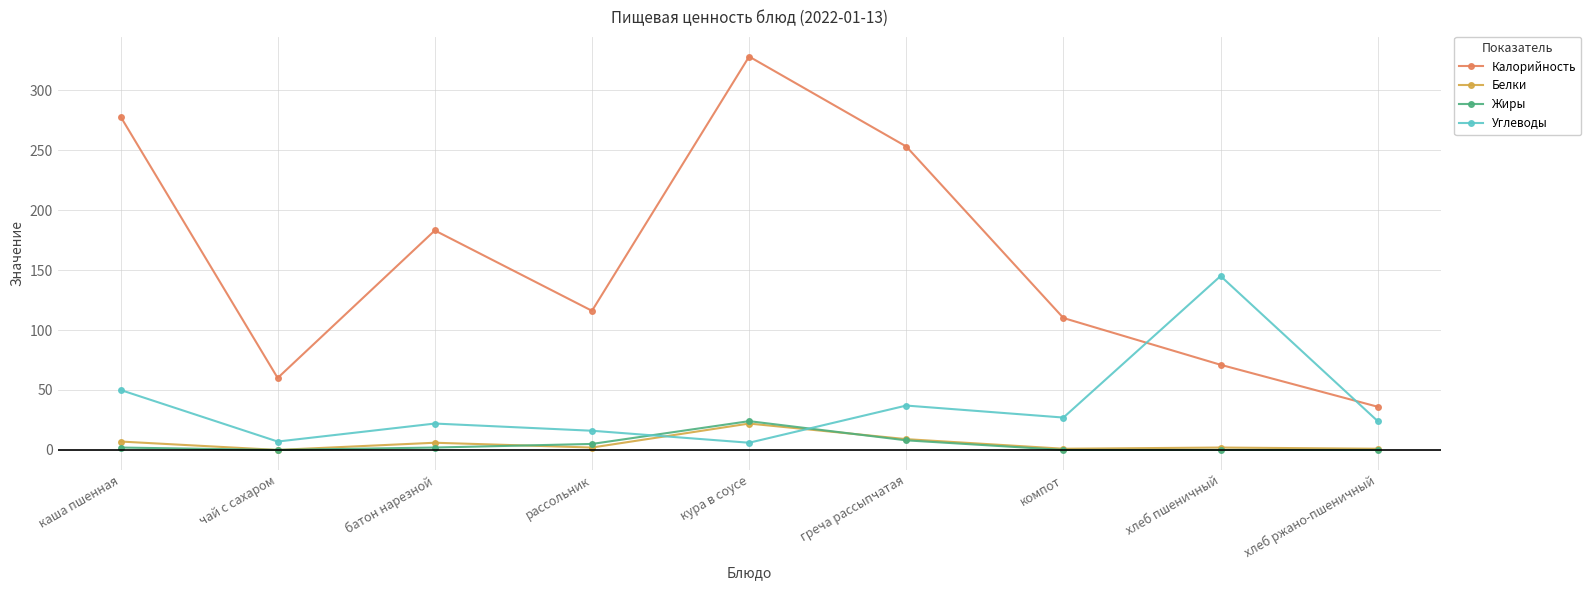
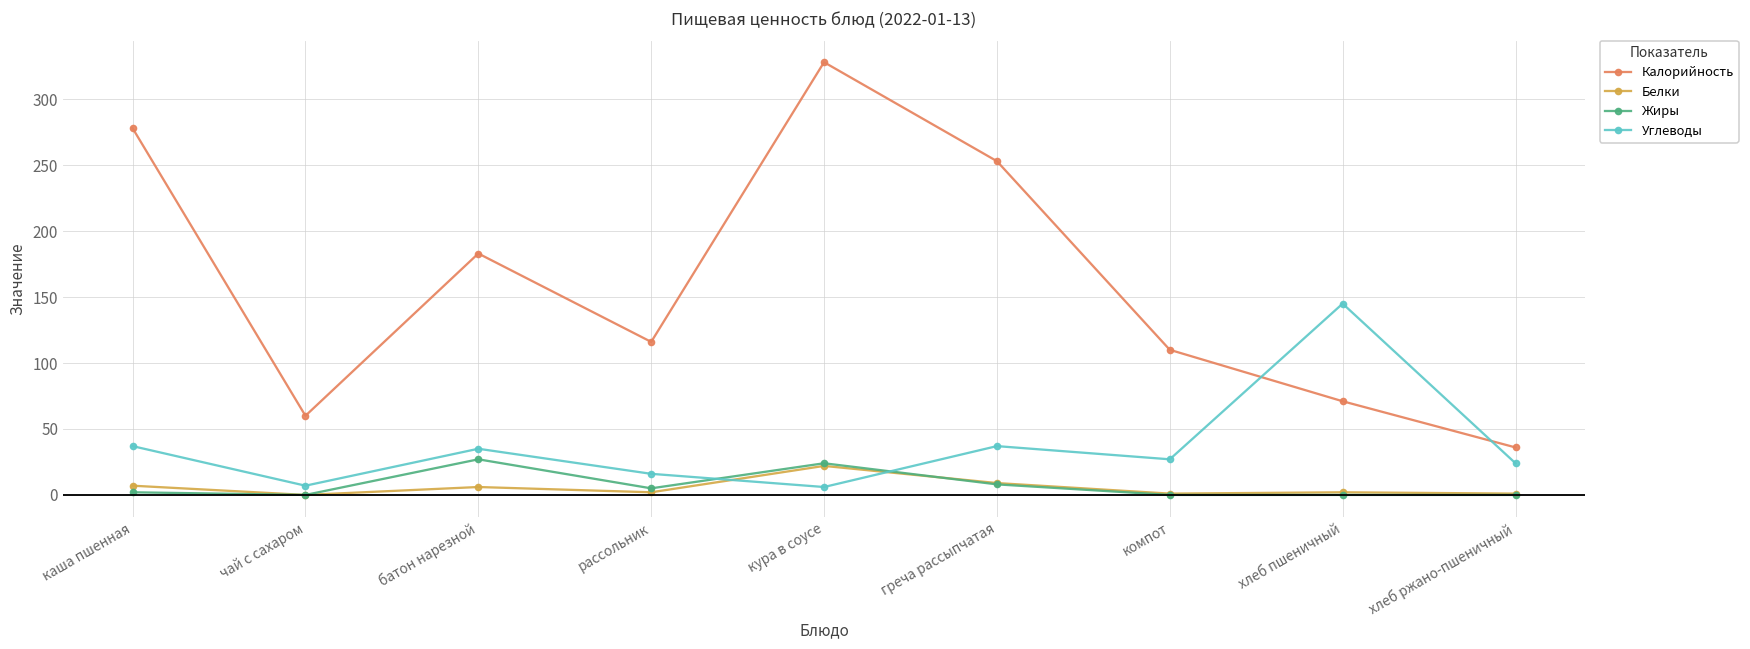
  {
    "Жиры": {
      "каша пшенная": 2,
-     "батон нарезной": 2,
+     "батон нарезной": 27,
      "рассольник": 5
    },
    "Углеводы": {
-     "каша пшенная": 50,
+     "каша пшенная": 37,
      "чай с сахаром": 7,
-     "батон нарезной": 22,
+     "батон нарезной": 35,
      "рассольник": 16,
      "кура в соусе": 6,
      "греча рассыпчатая": 37,
      "компот": 27,
      "хлеб пшеничный": 145,
      "хлеб ржано-пшеничный": 24
    }
  }
